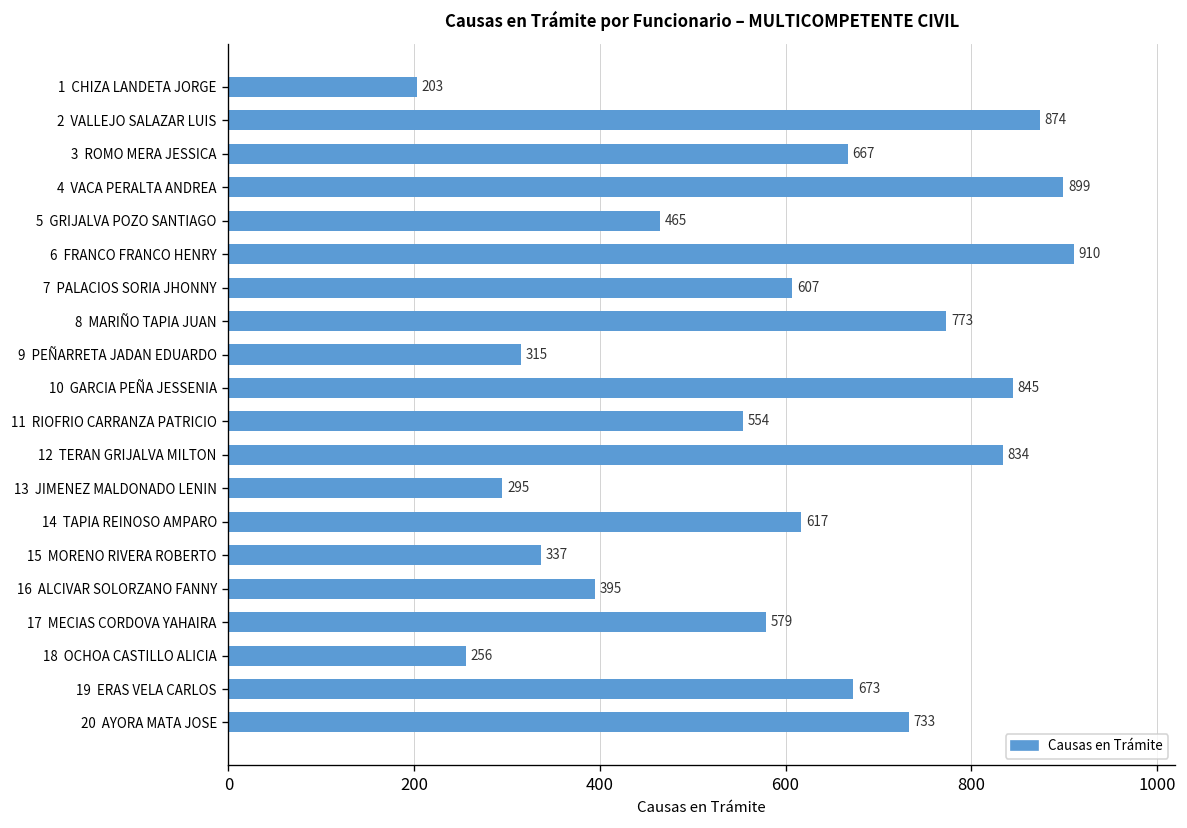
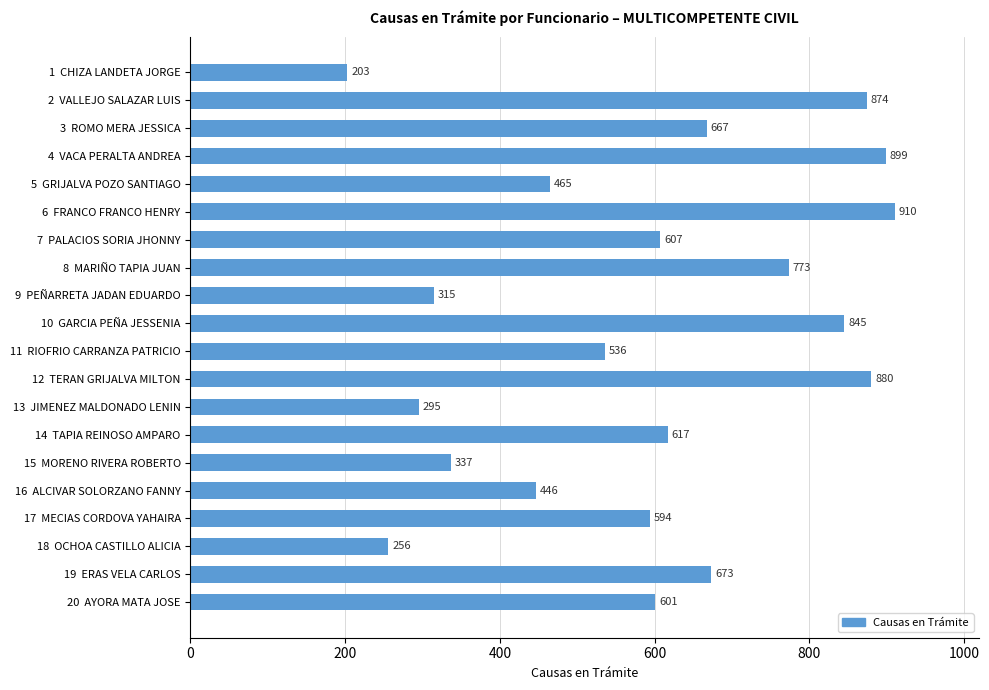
  {
    "1 CHIZA LANDETA JORGE": 203,
    "2 VALLEJO SALAZAR LUIS": 874,
    "3 ROMO MERA JESSICA": 667,
    "4 VACA PERALTA ANDREA": 899,
    "5 GRIJALVA POZO SANTIAGO": 465,
    "6 FRANCO FRANCO HENRY": 910,
    "7 PALACIOS SORIA JHONNY": 607,
    "8 MARIÑO TAPIA JUAN": 773,
    "9 PEÑARRETA JADAN EDUARDO": 315,
    "10 GARCIA PEÑA JESSENIA": 845,
-   "11 RIOFRIO CARRANZA PATRICIO": 554,
-   "12 TERAN GRIJALVA MILTON": 834,
+   "11 RIOFRIO CARRANZA PATRICIO": 536,
+   "12 TERAN GRIJALVA MILTON": 880,
    "13 JIMENEZ MALDONADO LENIN": 295,
    "14 TAPIA REINOSO AMPARO": 617,
    "15 MORENO RIVERA ROBERTO": 337,
-   "16 ALCIVAR SOLORZANO FANNY": 395,
-   "17 MECIAS CORDOVA YAHAIRA": 579,
+   "16 ALCIVAR SOLORZANO FANNY": 446,
+   "17 MECIAS CORDOVA YAHAIRA": 594,
    "18 OCHOA CASTILLO ALICIA": 256,
    "19 ERAS VELA CARLOS": 673,
-   "20 AYORA MATA JOSE": 733
+   "20 AYORA MATA JOSE": 601
  }
